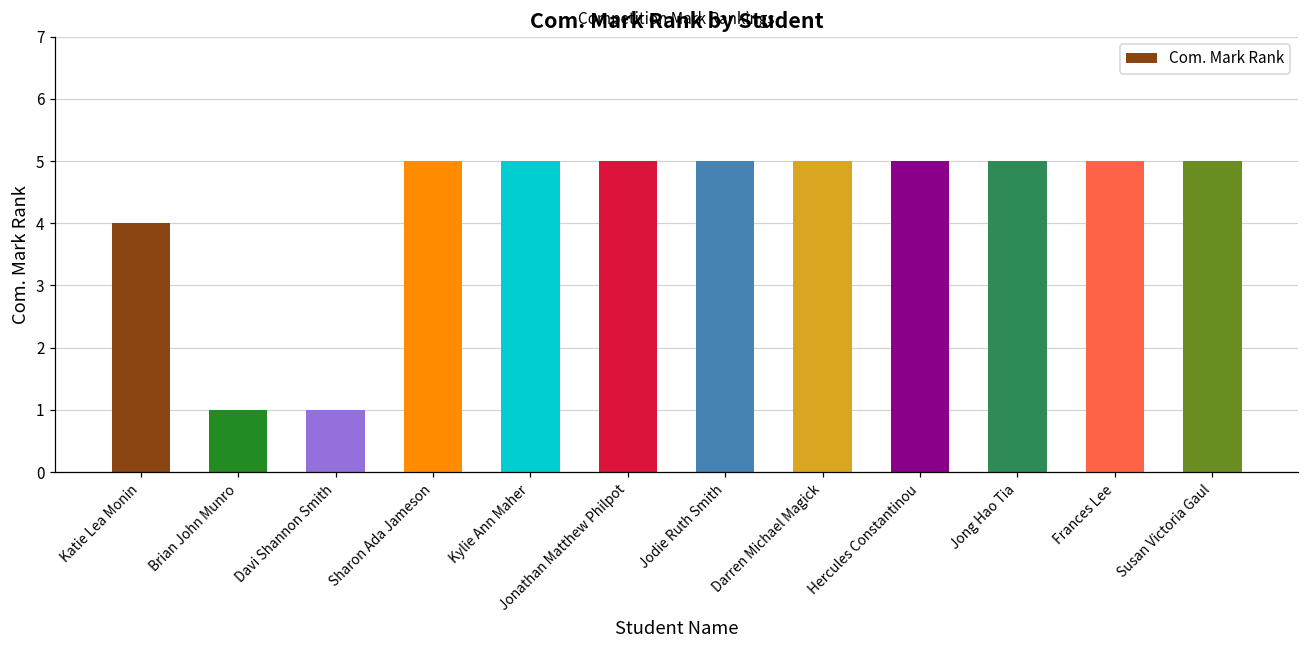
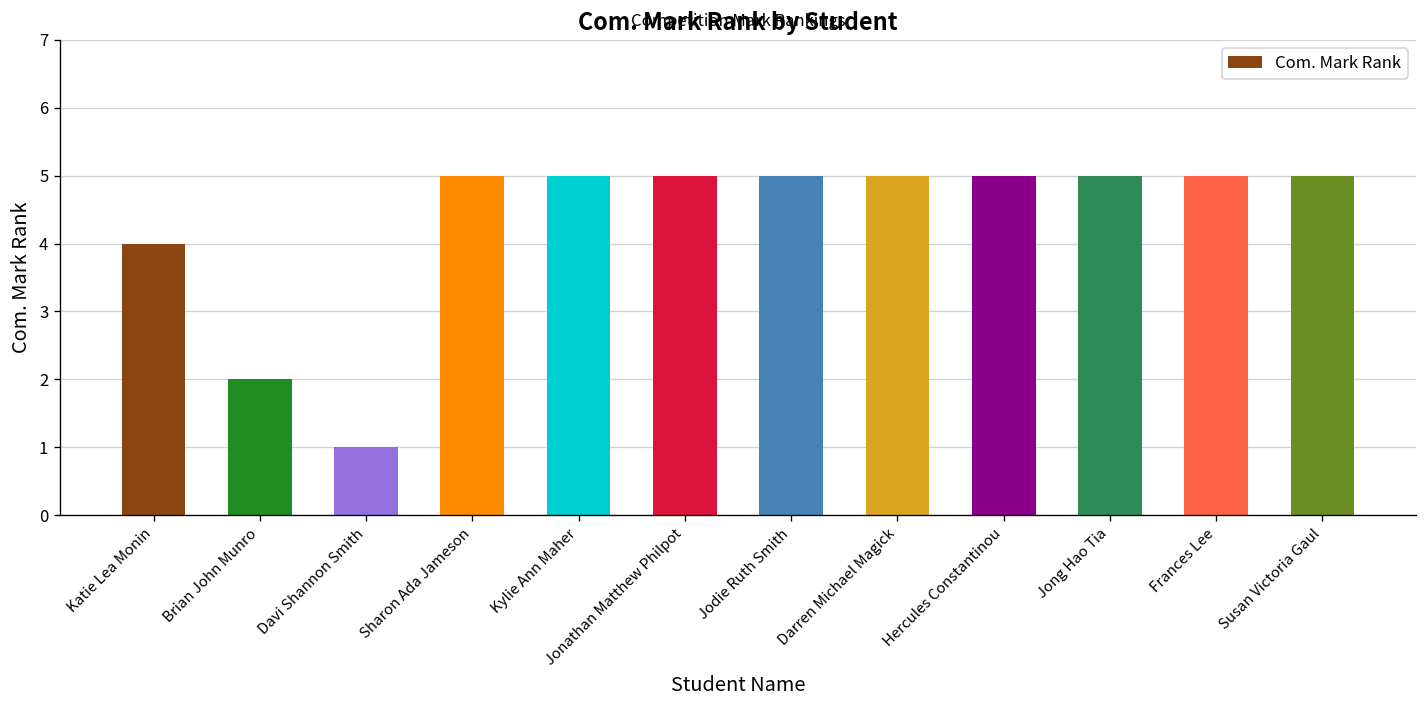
  {
    "Katie Lea Monin": 4,
-   "Brian John Munro": 1,
+   "Brian John Munro": 2,
    "Davi Shannon Smith": 1,
    "Sharon Ada Jameson": 5,
    "Kylie Ann Maher": 5,
    "Jonathan Matthew Philpot": 5,
    "Jodie Ruth Smith": 5,
    "Darren Michael Magick": 5,
    "Hercules Constantinou": 5,
    "Jong Hao Tia": 5,
    "Frances Lee": 5,
    "Susan Victoria Gaul": 5
  }
